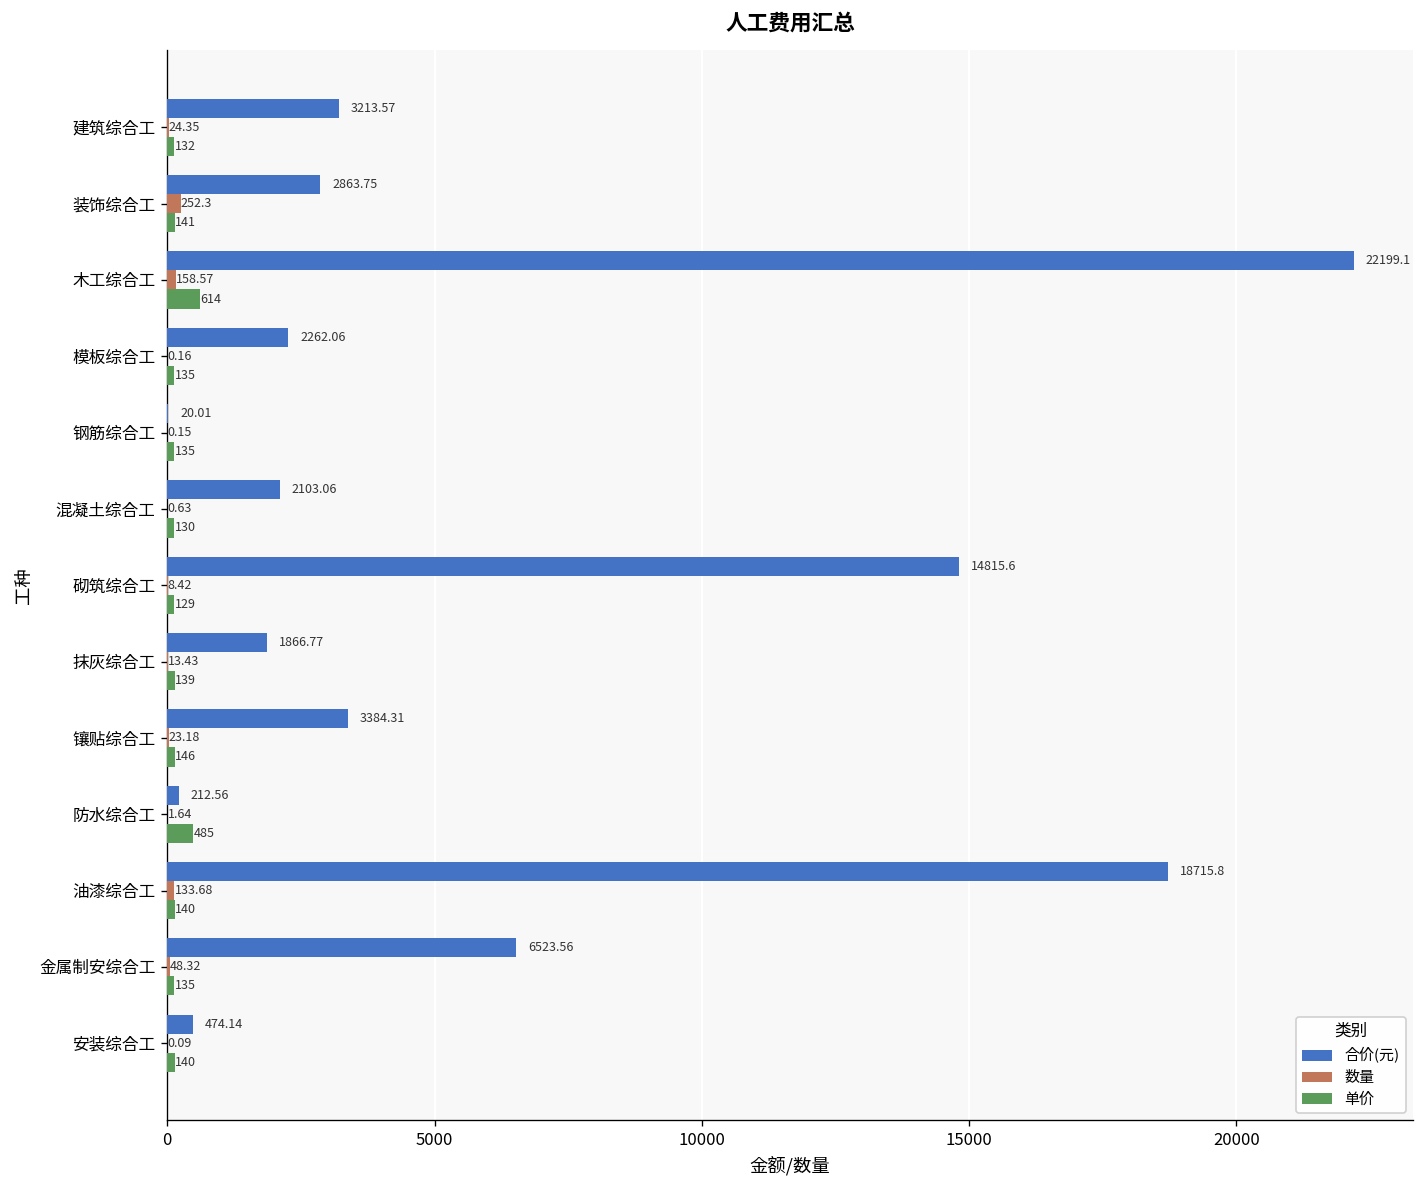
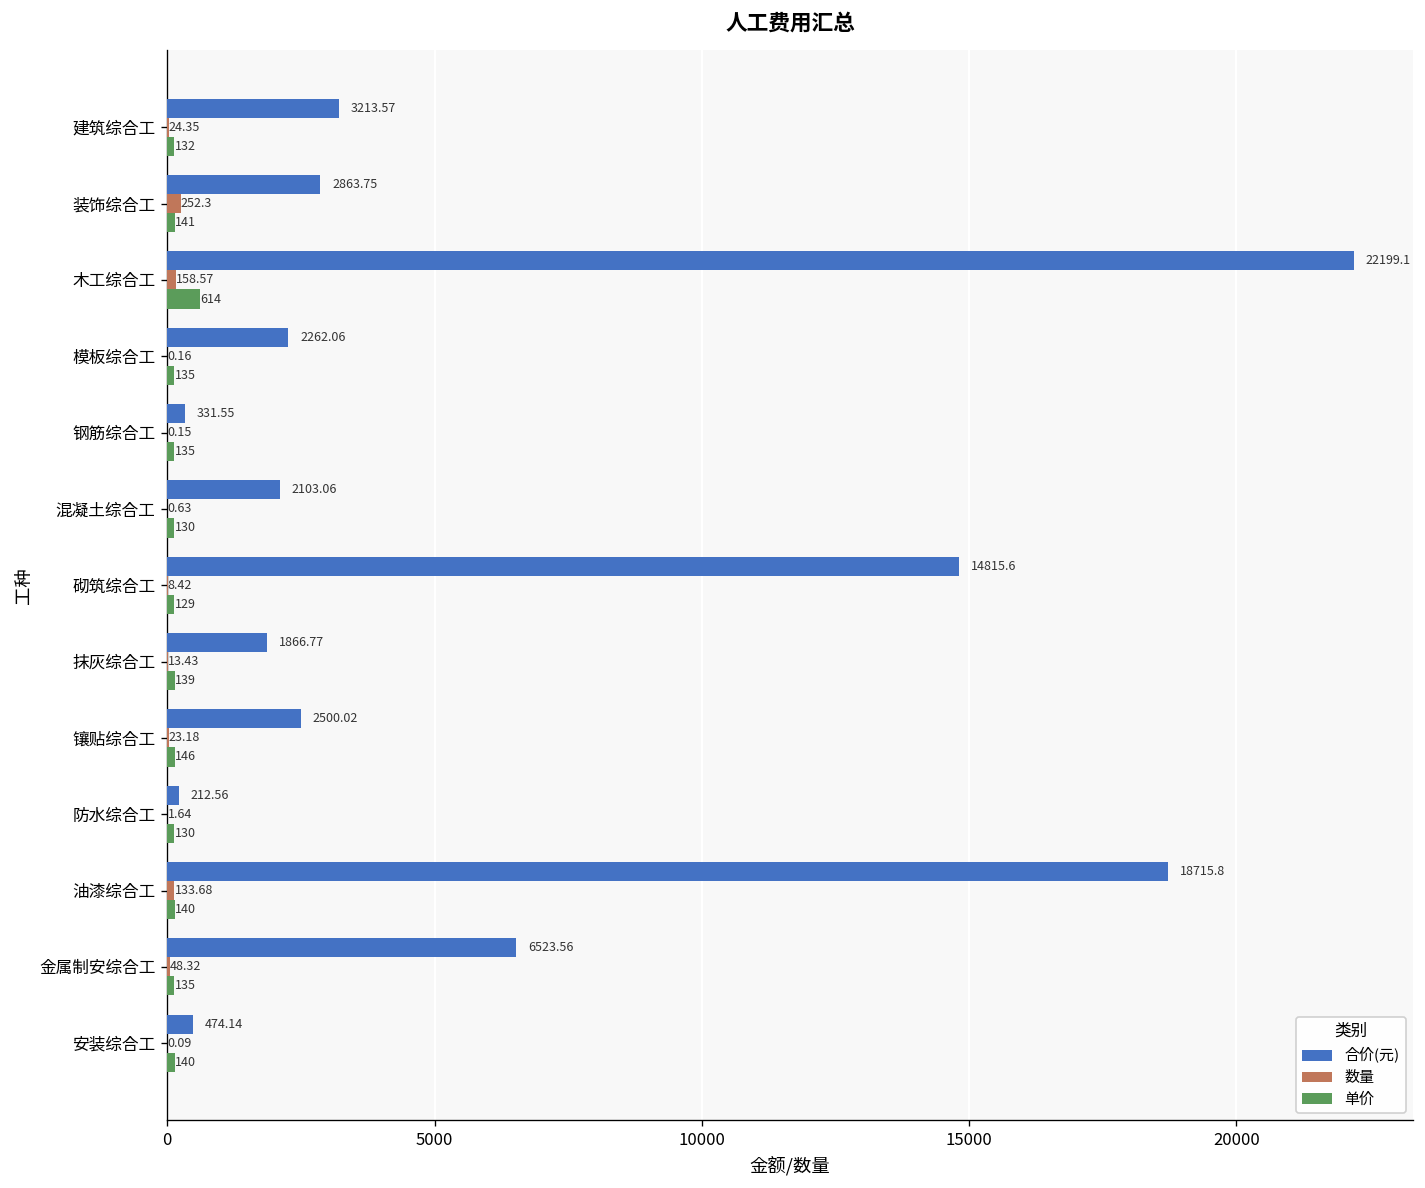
  {
    "合价(元)": {
      "建筑综合工": 3213.57,
      "装饰综合工": 2863.75,
      "木工综合工": 22199.1,
      "模板综合工": 2262.06,
-     "钢筋综合工": 20.01,
+     "钢筋综合工": 331.55,
      "混凝土综合工": 2103.06,
      "砌筑综合工": 14815.6,
      "抹灰综合工": 1866.77,
-     "镶贴综合工": 3384.31,
+     "镶贴综合工": 2500.02,
      "防水综合工": 212.56,
      "油漆综合工": 18715.8,
      "金属制安综合工": 6523.56,
      "安装综合工": 474.14
    },
    "数量": {
      "建筑综合工": 24.35,
      "装饰综合工": 252.3,
      "木工综合工": 158.57,
      "模板综合工": 0.16,
      "钢筋综合工": 0.15,
      "混凝土综合工": 0.63,
      "砌筑综合工": 8.42,
      "抹灰综合工": 13.43,
      "镶贴综合工": 23.18,
      "防水综合工": 1.64,
      "油漆综合工": 133.68,
      "金属制安综合工": 48.32,
      "安装综合工": 0.09
    },
    "单价": {
      "建筑综合工": 132,
      "装饰综合工": 141,
      "木工综合工": 614,
      "模板综合工": 135,
      "钢筋综合工": 135,
      "混凝土综合工": 130,
      "砌筑综合工": 129,
      "抹灰综合工": 139,
      "镶贴综合工": 146,
-     "防水综合工": 485,
+     "防水综合工": 130,
      "油漆综合工": 140,
      "金属制安综合工": 135,
      "安装综合工": 140
    }
  }
